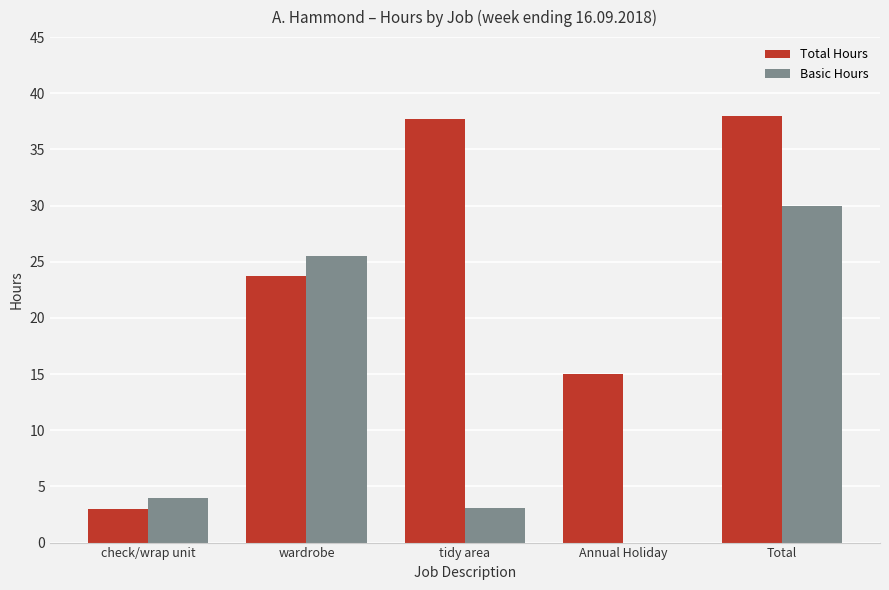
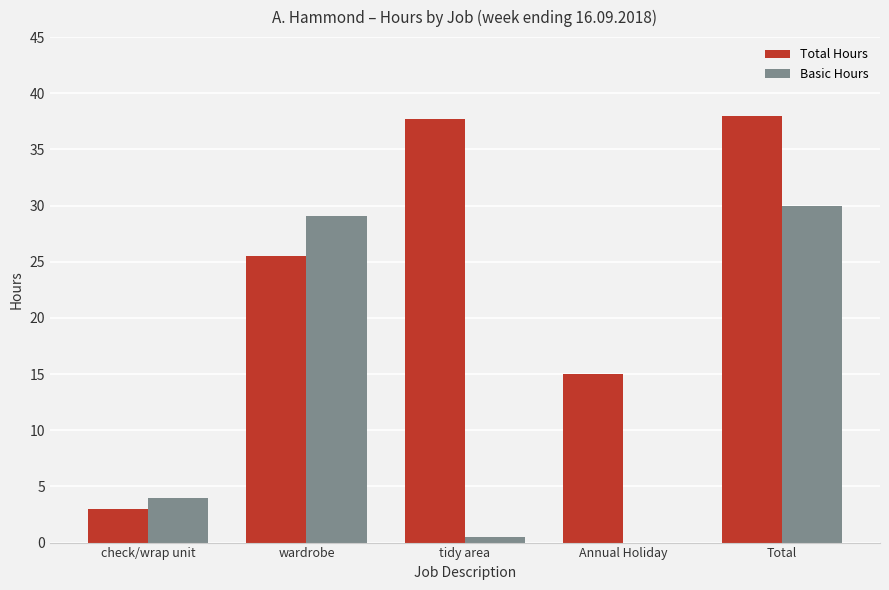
  {
    "Total Hours": {
      "check/wrap unit": 3.0,
-     "wardrobe": 23.7,
+     "wardrobe": 25.5,
      "tidy area": 37.7,
      "Annual Holiday": 15.0,
      "Total": 38.0
    },
    "Basic Hours": {
      "check/wrap unit": 4.0,
-     "wardrobe": 25.5,
-     "tidy area": 3.1,
+     "wardrobe": 29.1,
+     "tidy area": 0.5,
      "Annual Holiday": 0.0,
      "Total": 30.0
    }
  }
